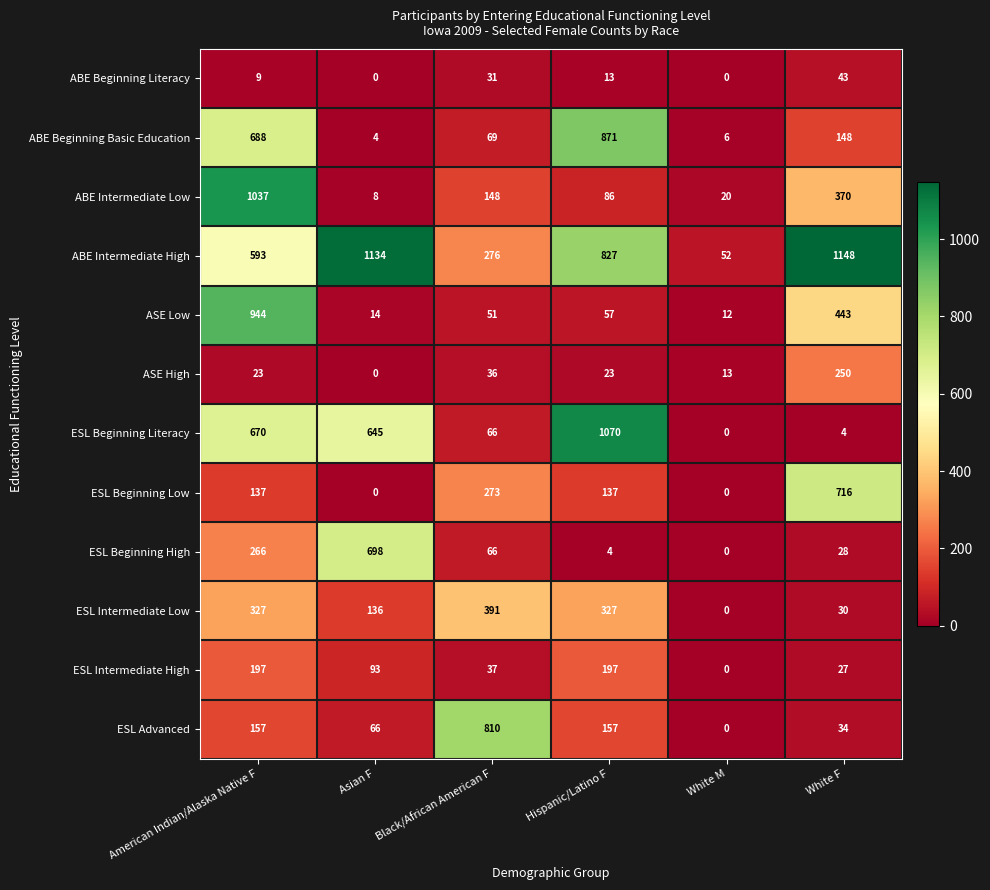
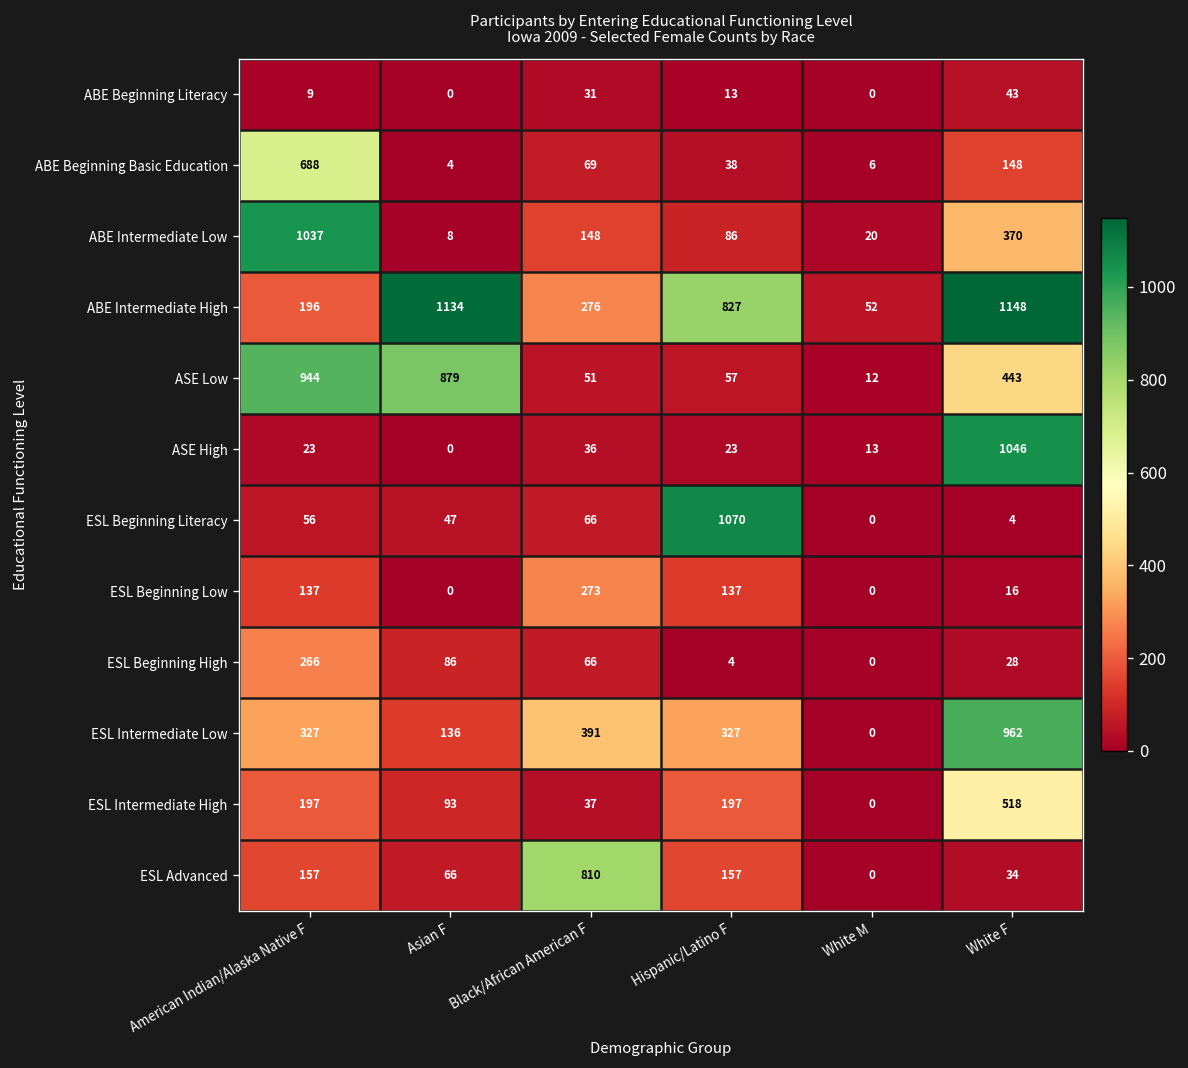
  {
    "ABE Beginning Literacy": {
      "American Indian/Alaska Native F": 9,
      "Asian F": 0,
      "Black/African American F": 31,
      "Hispanic/Latino F": 13,
      "White M": 0,
      "White F": 43
    },
    "ABE Beginning Basic Education": {
      "American Indian/Alaska Native F": 688,
      "Asian F": 4,
      "Black/African American F": 69,
-     "Hispanic/Latino F": 871,
+     "Hispanic/Latino F": 38,
      "White M": 6,
      "White F": 148
    },
    "ABE Intermediate Low": {
      "American Indian/Alaska Native F": 1037,
      "Asian F": 8,
      "Black/African American F": 148,
      "Hispanic/Latino F": 86,
      "White M": 20,
      "White F": 370
    },
    "ABE Intermediate High": {
-     "American Indian/Alaska Native F": 593,
+     "American Indian/Alaska Native F": 196,
      "Asian F": 1134,
      "Black/African American F": 276,
      "Hispanic/Latino F": 827,
      "White M": 52,
      "White F": 1148
    },
    "ASE Low": {
      "American Indian/Alaska Native F": 944,
-     "Asian F": 14,
+     "Asian F": 879,
      "Black/African American F": 51,
      "Hispanic/Latino F": 57,
      "White M": 12,
      "White F": 443
    },
    "ASE High": {
      "American Indian/Alaska Native F": 23,
      "Asian F": 0,
      "Black/African American F": 36,
      "Hispanic/Latino F": 23,
      "White M": 13,
-     "White F": 250
+     "White F": 1046
    },
    "ESL Beginning Literacy": {
-     "American Indian/Alaska Native F": 670,
-     "Asian F": 645,
+     "American Indian/Alaska Native F": 56,
+     "Asian F": 47,
      "Black/African American F": 66,
      "Hispanic/Latino F": 1070,
      "White M": 0,
      "White F": 4
    },
    "ESL Beginning Low": {
      "American Indian/Alaska Native F": 137,
      "Asian F": 0,
      "Black/African American F": 273,
      "Hispanic/Latino F": 137,
      "White M": 0,
-     "White F": 716
+     "White F": 16
    },
    "ESL Beginning High": {
      "American Indian/Alaska Native F": 266,
-     "Asian F": 698,
+     "Asian F": 86,
      "Black/African American F": 66,
      "Hispanic/Latino F": 4,
      "White M": 0,
      "White F": 28
    },
    "ESL Intermediate Low": {
      "American Indian/Alaska Native F": 327,
      "Asian F": 136,
      "Black/African American F": 391,
      "Hispanic/Latino F": 327,
      "White M": 0,
-     "White F": 30
+     "White F": 962
    },
    "ESL Intermediate High": {
      "American Indian/Alaska Native F": 197,
      "Asian F": 93,
      "Black/African American F": 37,
      "Hispanic/Latino F": 197,
      "White M": 0,
-     "White F": 27
+     "White F": 518
    },
    "ESL Advanced": {
      "American Indian/Alaska Native F": 157,
      "Asian F": 66,
      "Black/African American F": 810,
      "Hispanic/Latino F": 157,
      "White M": 0,
      "White F": 34
    }
  }
